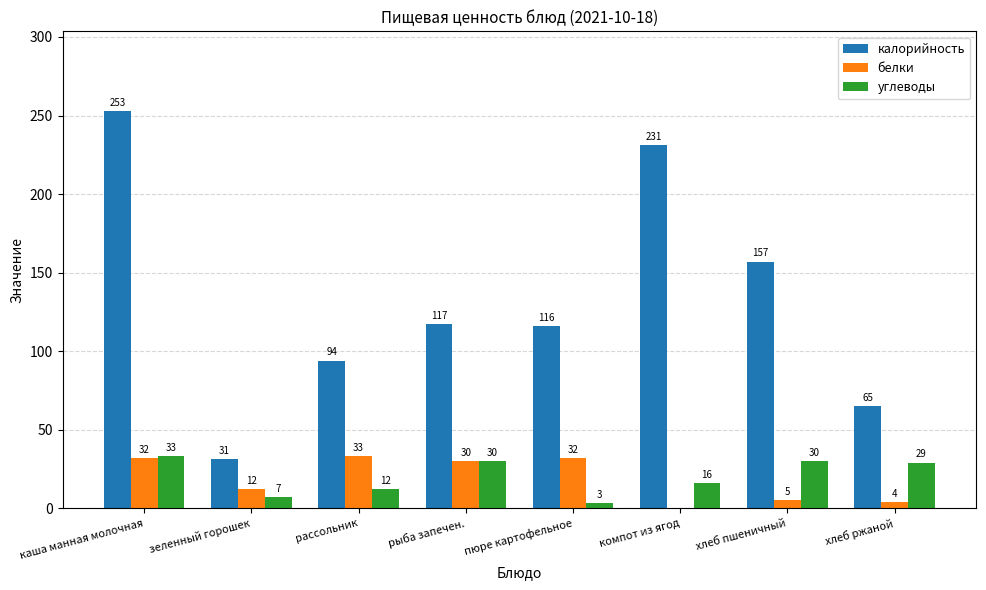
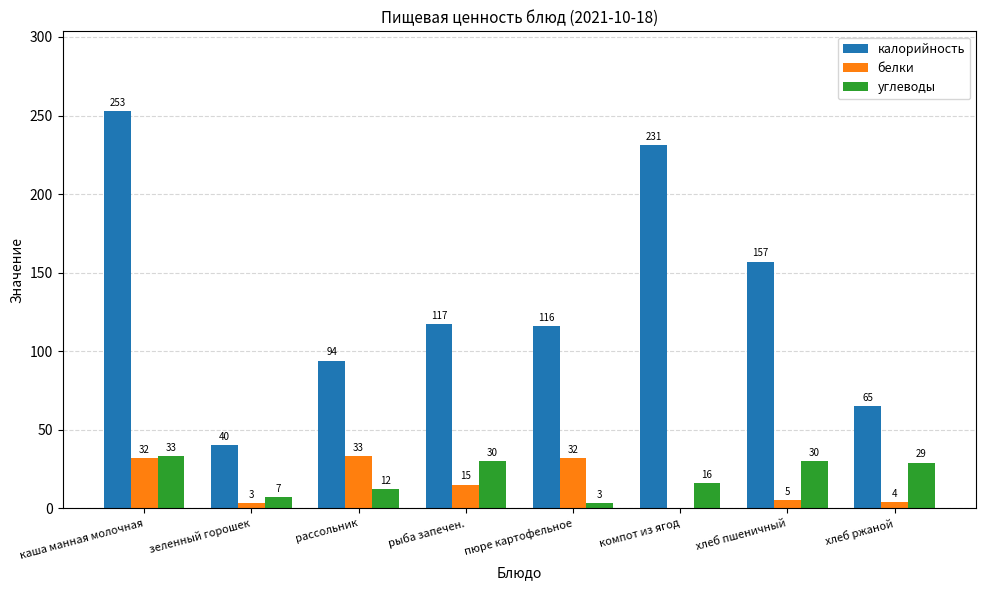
  {
    "калорийность": {
      "каша манная молочная": 253,
-     "зеленный горошек": 31,
+     "зеленный горошек": 40,
      "рассольник": 94,
      "рыба запечен.": 117,
      "пюре картофельное": 116,
      "компот из ягод": 231,
      "хлеб пшеничный": 157,
      "хлеб ржаной": 65
    },
    "белки": {
      "каша манная молочная": 32,
-     "зеленный горошек": 12,
+     "зеленный горошек": 3,
      "рассольник": 33,
-     "рыба запечен.": 30,
+     "рыба запечен.": 15,
      "пюре картофельное": 32,
      "хлеб пшеничный": 5,
      "хлеб ржаной": 4
    },
    "углеводы": {
      "каша манная молочная": 33,
      "зеленный горошек": 7,
      "рассольник": 12,
      "рыба запечен.": 30,
      "пюре картофельное": 3,
      "компот из ягод": 16,
      "хлеб пшеничный": 30,
      "хлеб ржаной": 29
    }
  }
